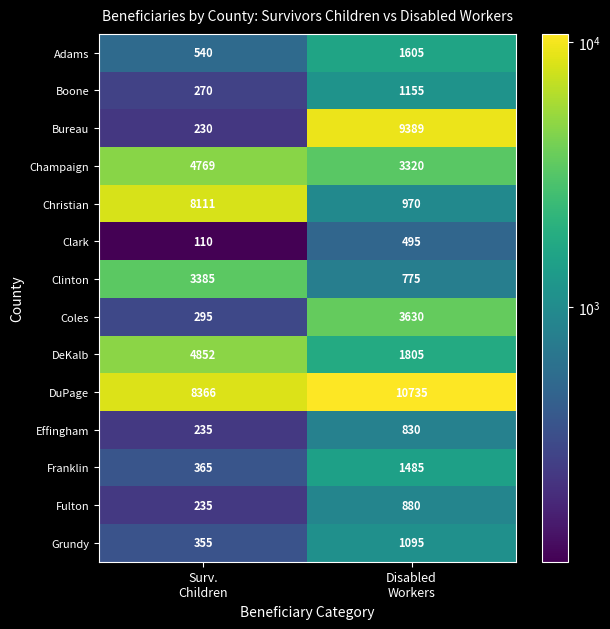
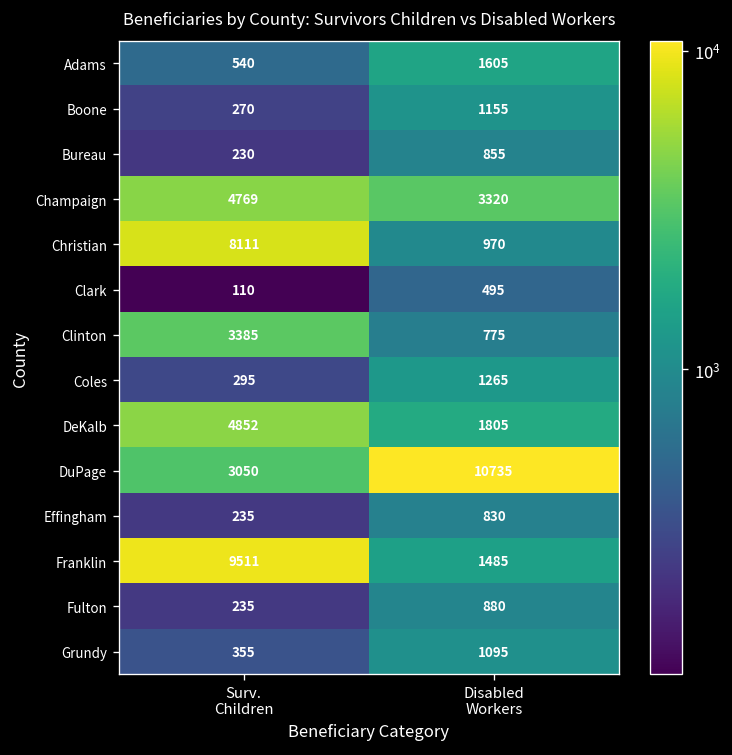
  {
    "Adams": {
      "Surv. Children": 540,
      "Disabled Workers": 1605
    },
    "Boone": {
      "Surv. Children": 270,
      "Disabled Workers": 1155
    },
    "Bureau": {
      "Surv. Children": 230,
-     "Disabled Workers": 9389
+     "Disabled Workers": 855
    },
    "Champaign": {
      "Surv. Children": 4769,
      "Disabled Workers": 3320
    },
    "Christian": {
      "Surv. Children": 8111,
      "Disabled Workers": 970
    },
    "Clark": {
      "Surv. Children": 110,
      "Disabled Workers": 495
    },
    "Clinton": {
      "Surv. Children": 3385,
      "Disabled Workers": 775
    },
    "Coles": {
      "Surv. Children": 295,
-     "Disabled Workers": 3630
+     "Disabled Workers": 1265
    },
    "DeKalb": {
      "Surv. Children": 4852,
      "Disabled Workers": 1805
    },
    "DuPage": {
-     "Surv. Children": 8366,
+     "Surv. Children": 3050,
      "Disabled Workers": 10735
    },
    "Effingham": {
      "Surv. Children": 235,
      "Disabled Workers": 830
    },
    "Franklin": {
-     "Surv. Children": 365,
+     "Surv. Children": 9511,
      "Disabled Workers": 1485
    },
    "Fulton": {
      "Surv. Children": 235,
      "Disabled Workers": 880
    },
    "Grundy": {
      "Surv. Children": 355,
      "Disabled Workers": 1095
    }
  }
